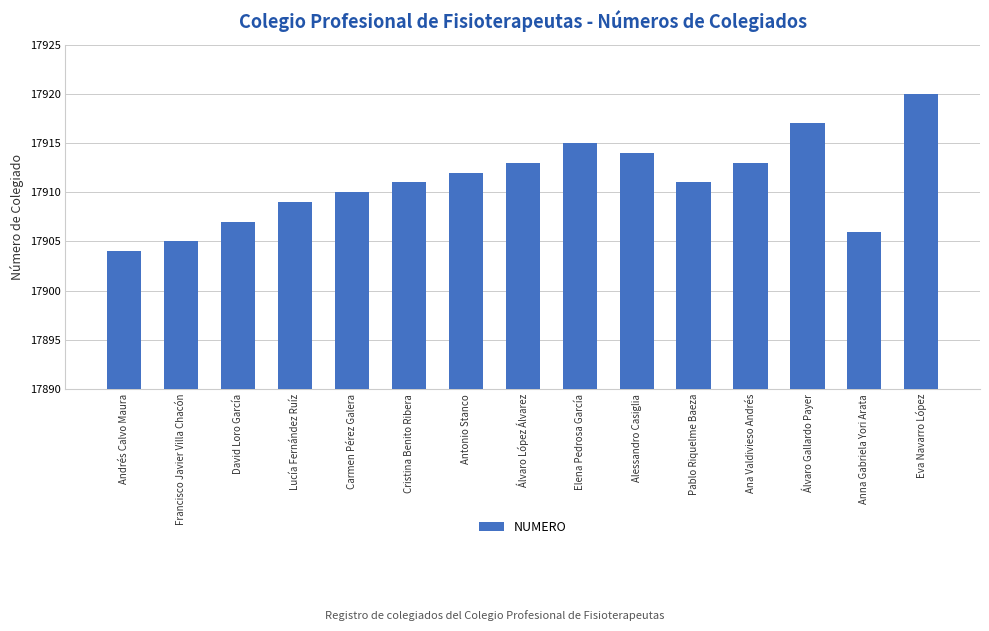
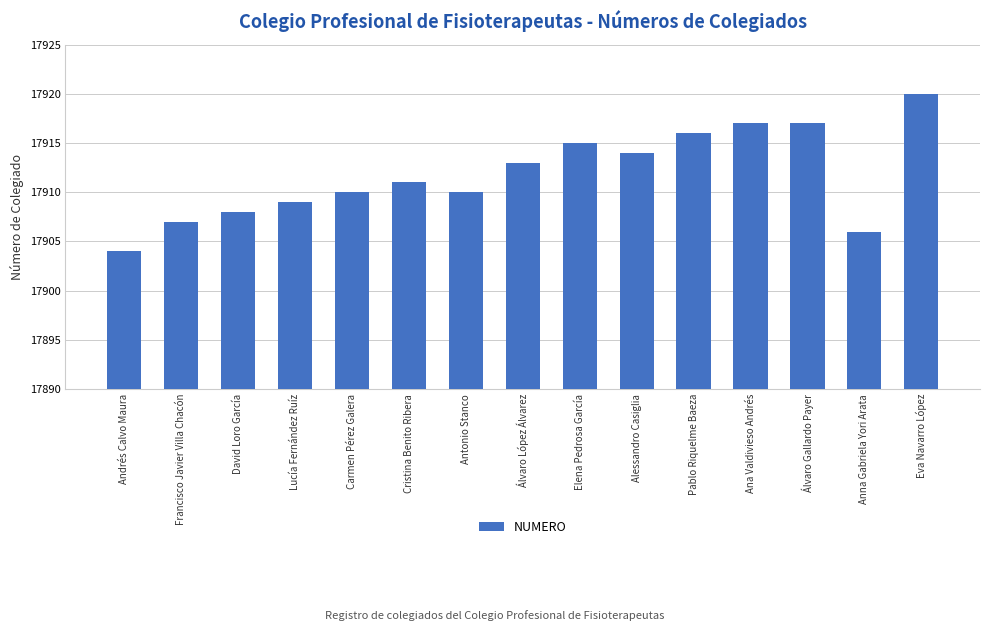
  {
    "Andrés Calvo Maura": 17904,
-   "Francisco Javier Villa Chacón": 17905,
-   "David Loro García": 17907,
+   "Francisco Javier Villa Chacón": 17907,
+   "David Loro García": 17908,
    "Lucía Fernández Ruíz": 17909,
    "Carmen Pérez Galera": 17910,
    "Cristina Benito Ribera": 17911,
-   "Antonio Stanco": 17912,
+   "Antonio Stanco": 17910,
    "Álvaro López Álvarez": 17913,
    "Elena Pedrosa García": 17915,
    "Alessandro Casiglia": 17914,
-   "Pablo Riquelme Baeza": 17911,
-   "Ana Valdivieso Andrés": 17913,
+   "Pablo Riquelme Baeza": 17916,
+   "Ana Valdivieso Andrés": 17917,
    "Álvaro Gallardo Payer": 17917,
    "Anna Gabriela Yori Arata": 17906,
    "Eva Navarro López": 17920
  }
